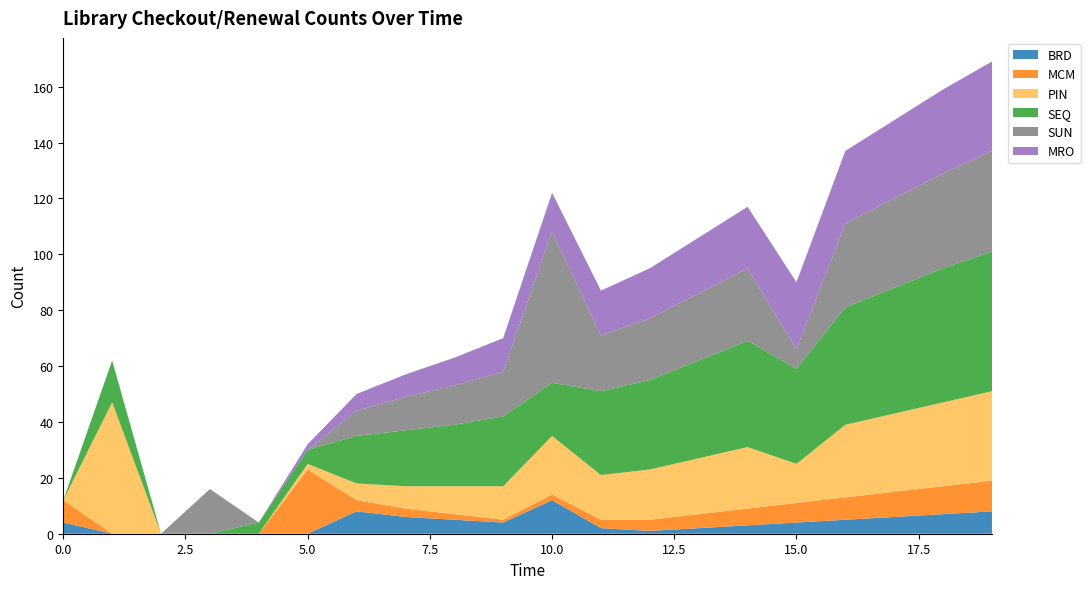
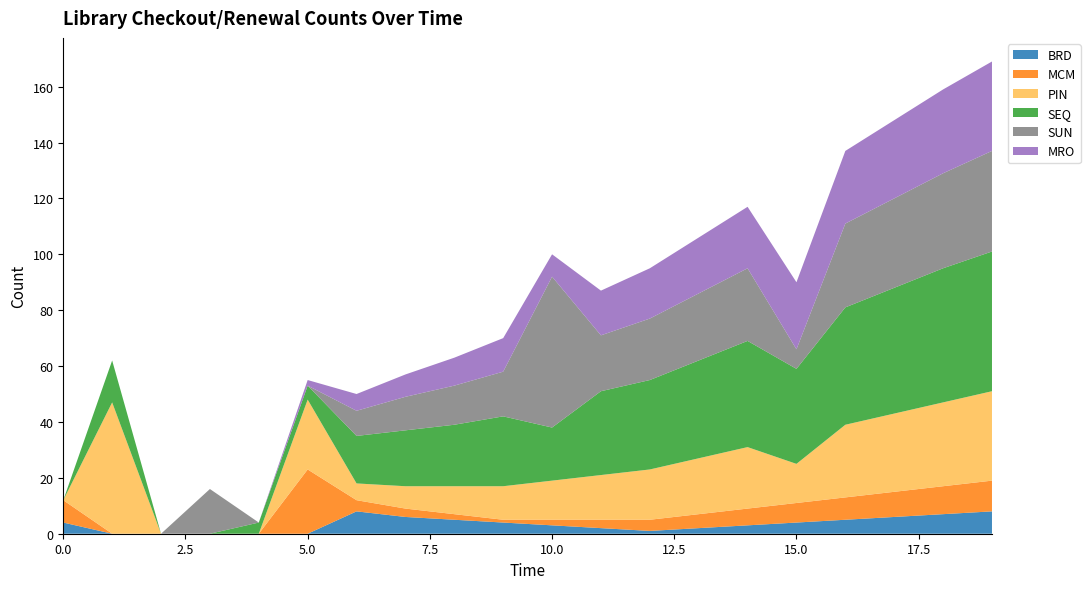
  {
    "BRD": {
      "0.0": 4,
      "5.0": 0,
-     "10.0": 12,
+     "10.0": 3,
      "15.0": 4
    },
    "PIN": {
-     "5.0": 2,
-     "10.0": 21,
+     "5.0": 25,
+     "10.0": 14,
      "15.0": 14
    },
    "SEQ": {
      "10.0": 19,
      "15.0": 34
    },
    "SUN": {
      "10.0": 54,
      "15.0": 7
    },
    "MRO": {
      "5.0": 2,
-     "10.0": 14,
+     "10.0": 8,
      "15.0": 24
    }
  }
